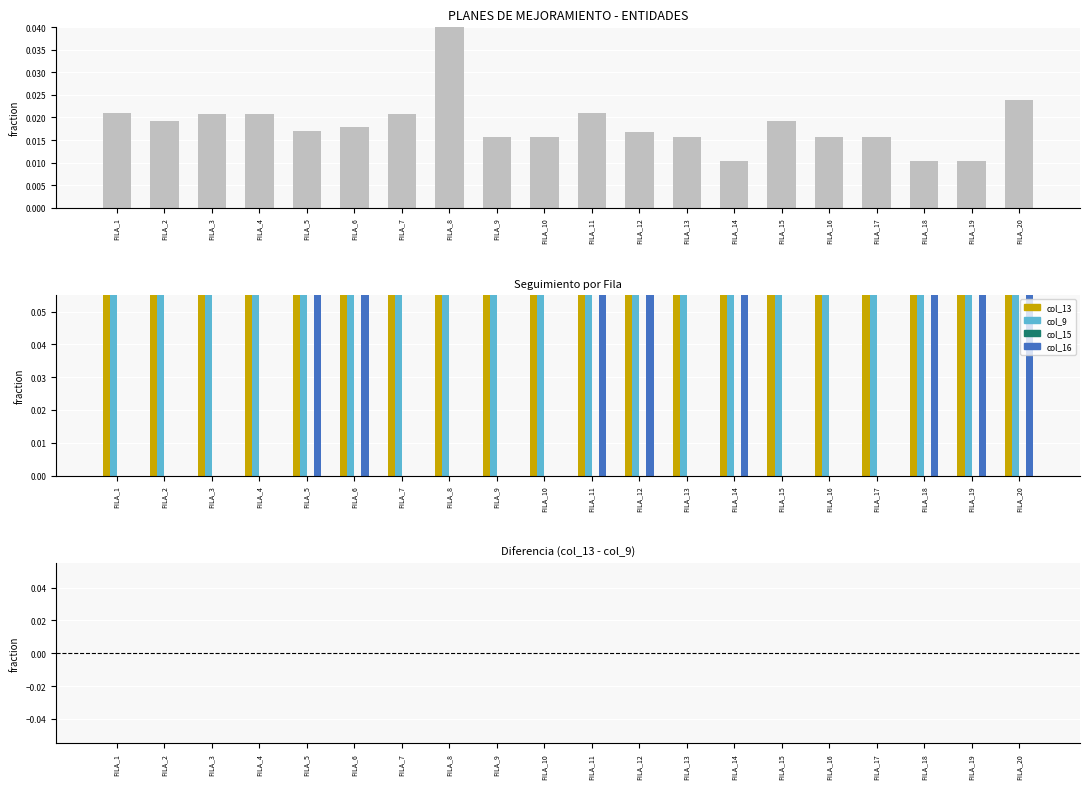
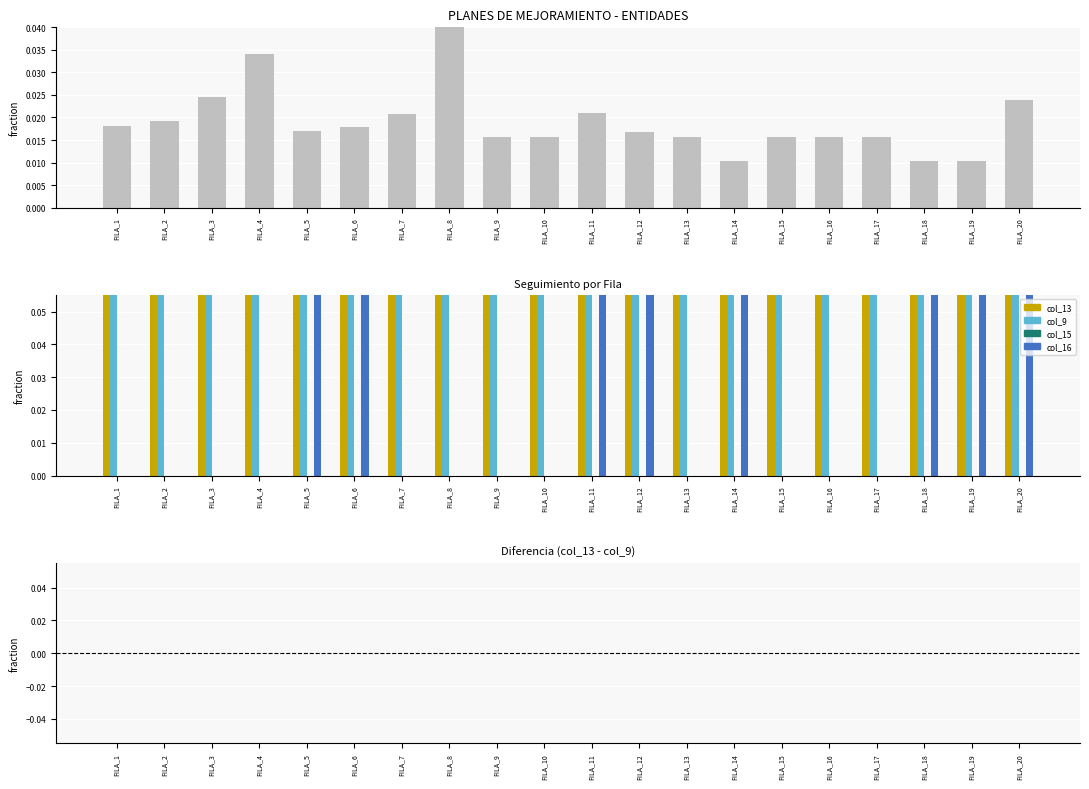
  {
    "PLANES DE MEJORAMIENTO - ENTIDADES": {
-     "FILA_1": 0.021,
+     "FILA_1": 0.018,
      "FILA_2": 0.019,
-     "FILA_3": 0.021,
-     "FILA_4": 0.021,
+     "FILA_3": 0.024,
+     "FILA_4": 0.034,
      "FILA_5": 0.017,
      "FILA_6": 0.018,
      "FILA_7": 0.021,
      "FILA_8": 0.040,
      "FILA_9": 0.016,
      "FILA_10": 0.016,
      "FILA_11": 0.021,
      "FILA_12": 0.017,
      "FILA_13": 0.016,
      "FILA_14": 0.010,
-     "FILA_15": 0.019,
+     "FILA_15": 0.016,
      "FILA_16": 0.016,
      "FILA_17": 0.016,
      "FILA_18": 0.010,
      "FILA_19": 0.010,
      "FILA_20": 0.024
    },
    "Seguimiento por Fila": {
      "col_15": {
        "FILA_1": 0.000,
        "FILA_2": 0.000,
        "FILA_3": 0.000,
        "FILA_4": 0.000,
        "FILA_5": 0.000,
        "FILA_6": 0.000,
        "FILA_7": 0.000,
        "FILA_8": 0.000,
        "FILA_9": 0.000,
        "FILA_10": 0.000,
        "FILA_11": 0.000,
        "FILA_12": 0.000,
        "FILA_13": 0.000,
        "FILA_14": 0.000,
        "FILA_15": 0.000,
        "FILA_16": 0.000,
        "FILA_17": 0.000,
        "FILA_18": 0.000,
        "FILA_19": 0.000,
        "FILA_20": 0.000
      },
      "col_16": {
        "FILA_1": 0.000,
        "FILA_2": 0.000,
        "FILA_3": 0.000,
        "FILA_4": 0.000,
        "FILA_7": 0.000,
        "FILA_8": 0.000,
        "FILA_9": 0.000,
        "FILA_10": 0.000,
        "FILA_13": 0.000,
        "FILA_15": 0.000,
        "FILA_16": 0.000,
        "FILA_17": 0.000
      }
    },
    "Diferencia (col_13 - col_9)": {
      "FILA_1": 0.000,
      "FILA_2": 0.000,
      "FILA_3": 0.000,
      "FILA_4": 0.000,
      "FILA_5": 0.000,
      "FILA_6": 0.000,
      "FILA_7": 0.000,
      "FILA_8": 0.000,
      "FILA_9": 0.000,
      "FILA_10": 0.000,
      "FILA_11": 0.000,
      "FILA_12": 0.000,
      "FILA_13": 0.000,
      "FILA_14": 0.000,
      "FILA_15": 0.000,
      "FILA_16": 0.000,
      "FILA_17": 0.000,
      "FILA_18": 0.000,
      "FILA_19": 0.000,
      "FILA_20": 0.000
    }
  }
